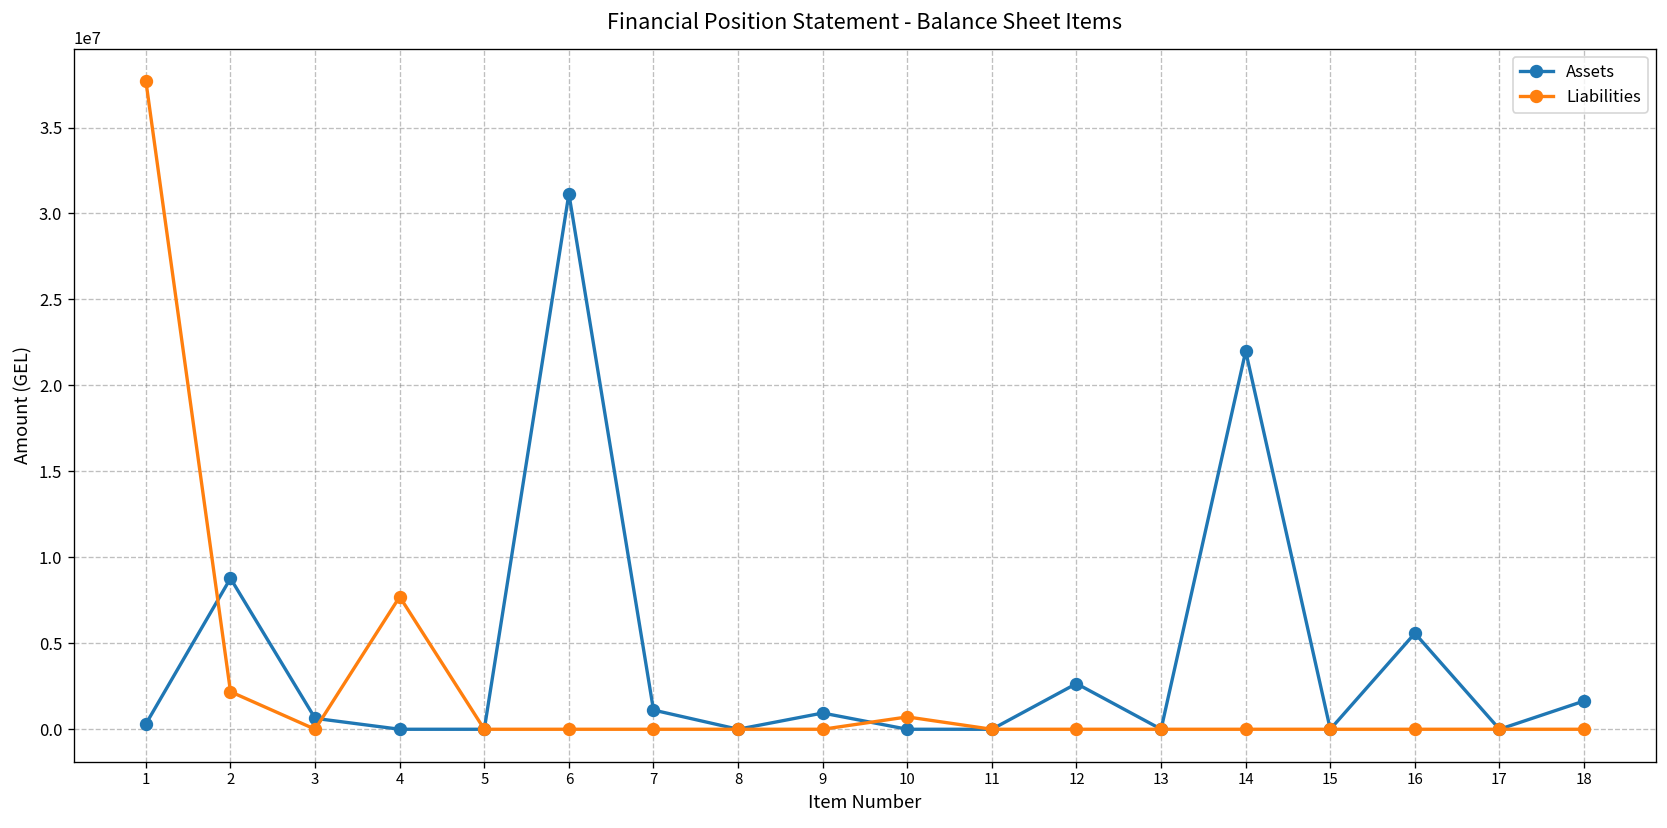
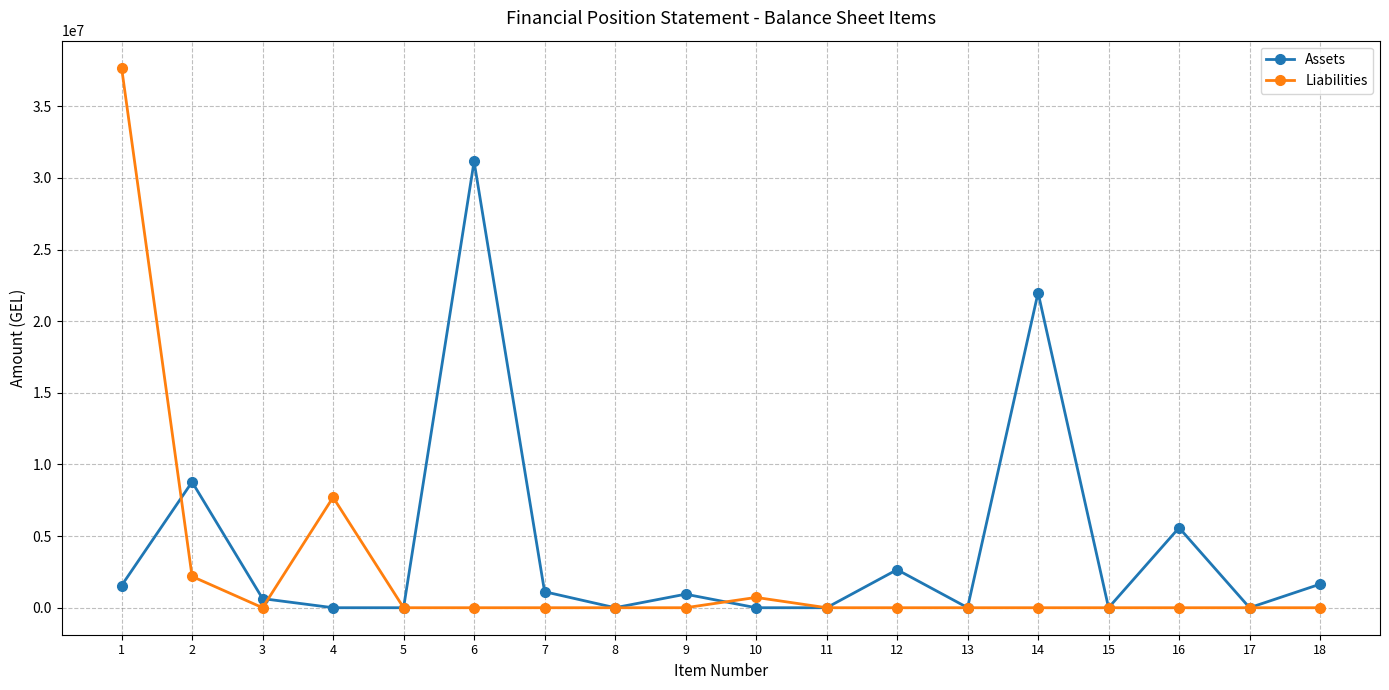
  {
    "Assets": {
-     "1": 300000,
+     "1": 1500000,
      "2": 8800000,
      "3": 600000,
      "4": 0,
      "6": 31100000,
      "7": 1100000,
      "9": 900000,
      "10": 0,
      "12": 2700000,
      "14": 22000000,
      "16": 5600000,
      "18": 1600000
    },
    "Liabilities": {
      "1": 37700000,
      "2": 2200000,
      "3": 0,
      "4": 7700000,
      "6": 0,
      "7": 0,
      "9": 0,
      "10": 700000,
      "12": 0,
      "14": 0,
      "16": 0,
      "18": 0
    }
  }
